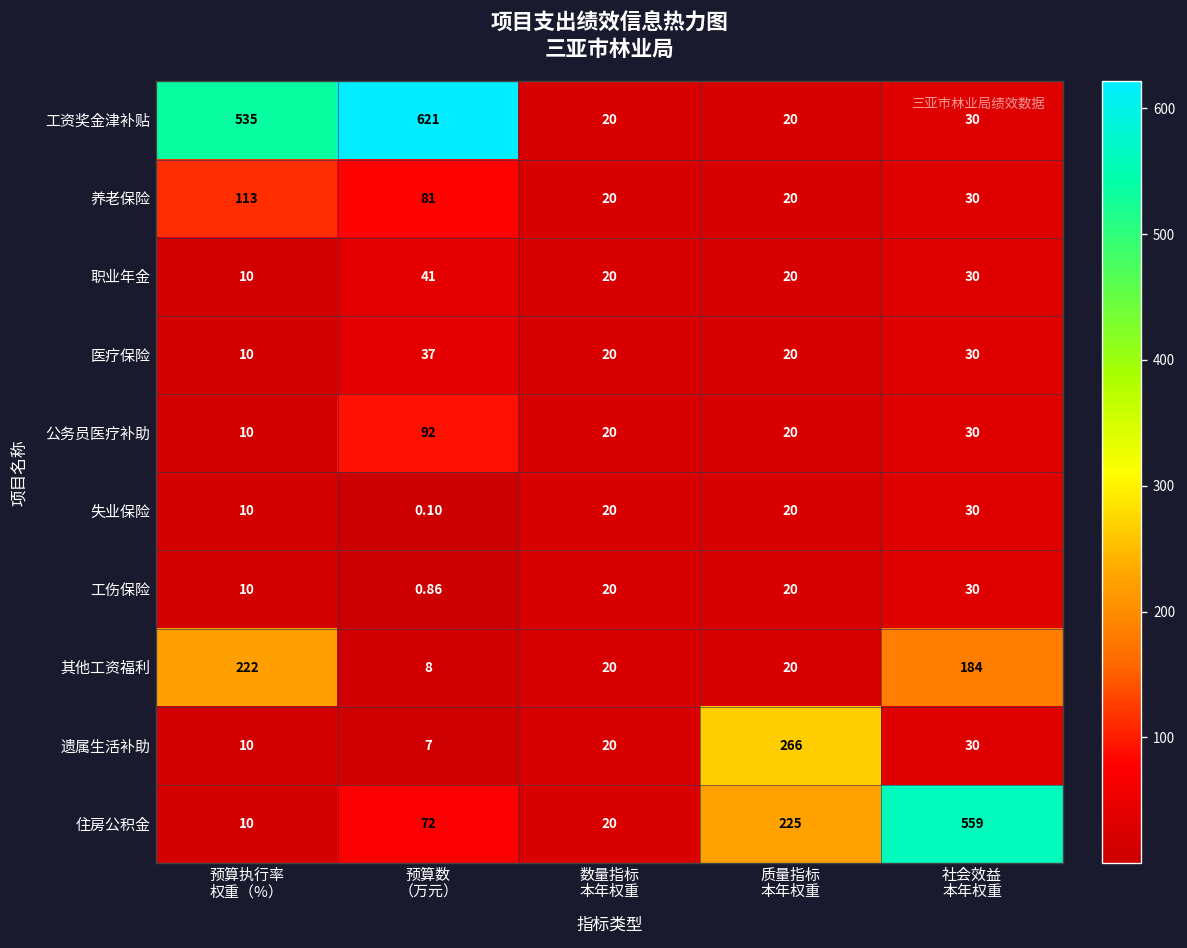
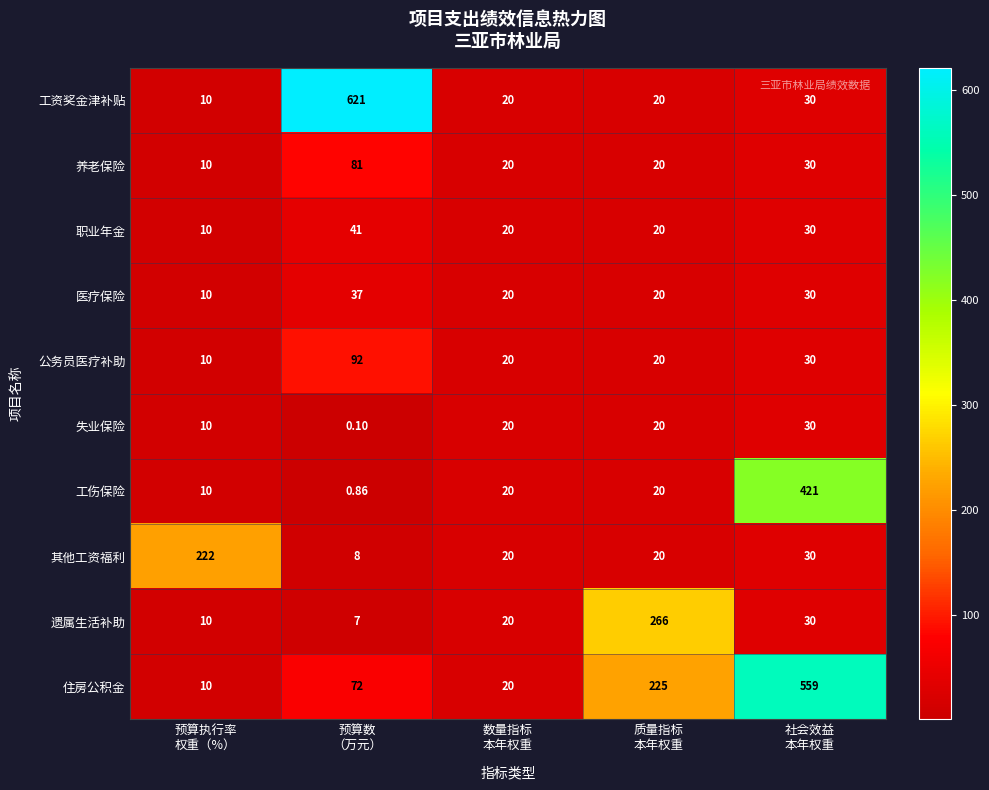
  {
    "工资奖金津补贴": {
-     "预算执行率 权重（%）": 535,
+     "预算执行率 权重（%）": 10,
      "预算数 （万元）": 621,
      "数量指标 本年权重": 20,
      "质量指标 本年权重": 20
    },
    "养老保险": {
-     "预算执行率 权重（%）": 113,
+     "预算执行率 权重（%）": 10,
      "预算数 （万元）": 81,
      "数量指标 本年权重": 20,
      "质量指标 本年权重": 20,
      "社会效益 本年权重": 30
    },
    "职业年金": {
      "预算执行率 权重（%）": 10,
      "预算数 （万元）": 41,
      "数量指标 本年权重": 20,
      "质量指标 本年权重": 20,
      "社会效益 本年权重": 30
    },
    "医疗保险": {
      "预算执行率 权重（%）": 10,
      "预算数 （万元）": 37,
      "数量指标 本年权重": 20,
      "质量指标 本年权重": 20,
      "社会效益 本年权重": 30
    },
    "公务员医疗补助": {
      "预算执行率 权重（%）": 10,
      "预算数 （万元）": 92,
      "数量指标 本年权重": 20,
      "质量指标 本年权重": 20,
      "社会效益 本年权重": 30
    },
    "失业保险": {
      "预算执行率 权重（%）": 10,
      "预算数 （万元）": 0.10,
      "数量指标 本年权重": 20,
      "质量指标 本年权重": 20,
      "社会效益 本年权重": 30
    },
    "工伤保险": {
      "预算执行率 权重（%）": 10,
      "预算数 （万元）": 0.86,
      "数量指标 本年权重": 20,
      "质量指标 本年权重": 20,
-     "社会效益 本年权重": 30
+     "社会效益 本年权重": 421
    },
    "其他工资福利": {
      "预算执行率 权重（%）": 222,
      "预算数 （万元）": 8,
      "数量指标 本年权重": 20,
      "质量指标 本年权重": 20,
-     "社会效益 本年权重": 184
+     "社会效益 本年权重": 30
    },
    "遗属生活补助": {
      "预算执行率 权重（%）": 10,
      "预算数 （万元）": 7,
      "数量指标 本年权重": 20,
      "质量指标 本年权重": 266,
      "社会效益 本年权重": 30
    },
    "住房公积金": {
      "预算执行率 权重（%）": 10,
      "预算数 （万元）": 72,
      "数量指标 本年权重": 20,
      "质量指标 本年权重": 225,
      "社会效益 本年权重": 559
    }
  }
